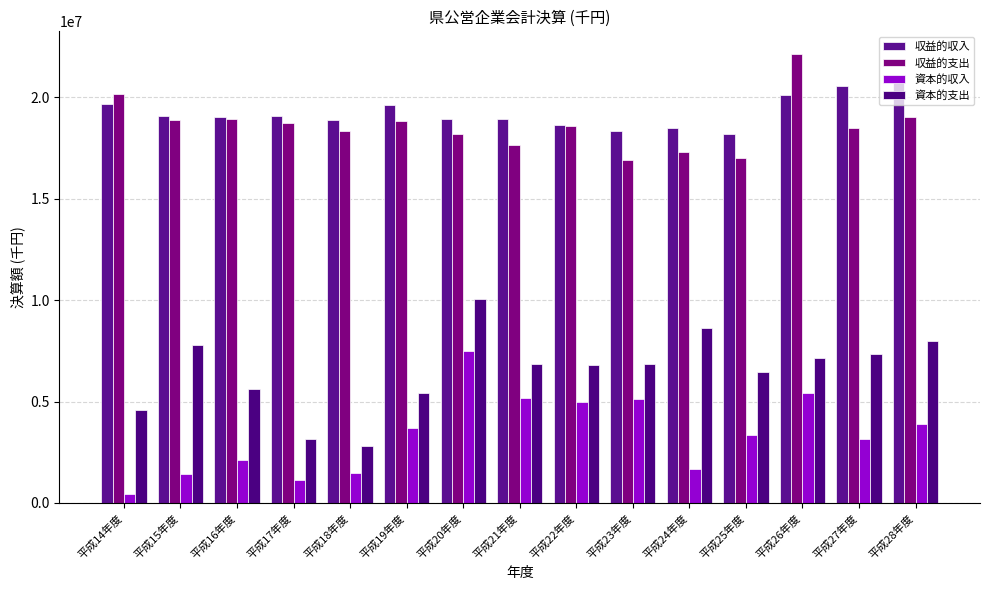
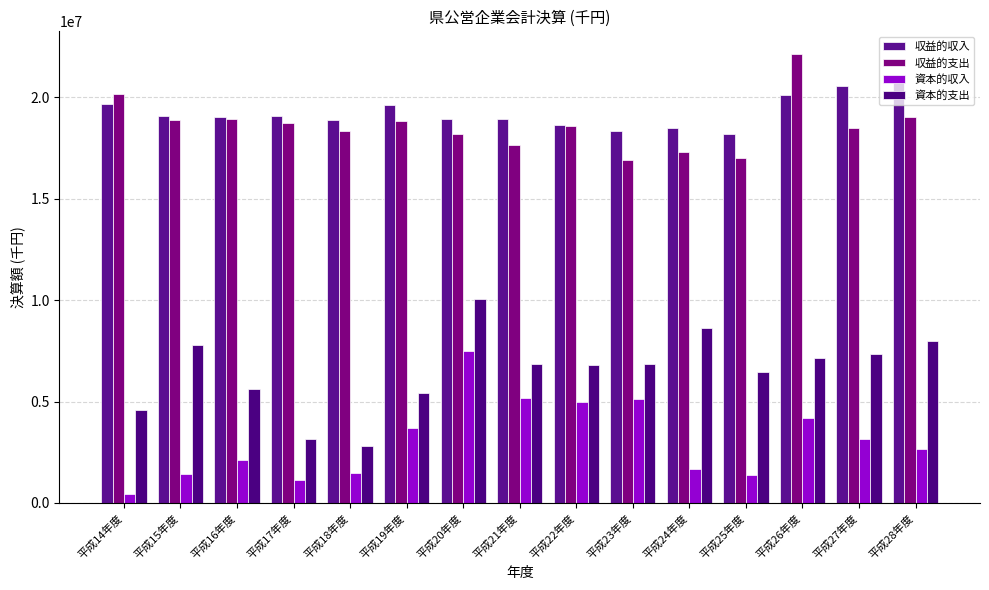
  {
    "資本的収入": {
      "平成14年度": 500000,
      "平成15年度": 1400000,
      "平成16年度": 2100000,
      "平成17年度": 1100000,
      "平成18年度": 1500000,
      "平成19年度": 3700000,
      "平成20年度": 7500000,
      "平成21年度": 5200000,
      "平成22年度": 5000000,
      "平成23年度": 5100000,
      "平成24年度": 1700000,
-     "平成25年度": 3400000,
-     "平成26年度": 5400000,
+     "平成25年度": 1400000,
+     "平成26年度": 4200000,
      "平成27年度": 3200000,
-     "平成28年度": 3900000
+     "平成28年度": 2700000
    }
  }
